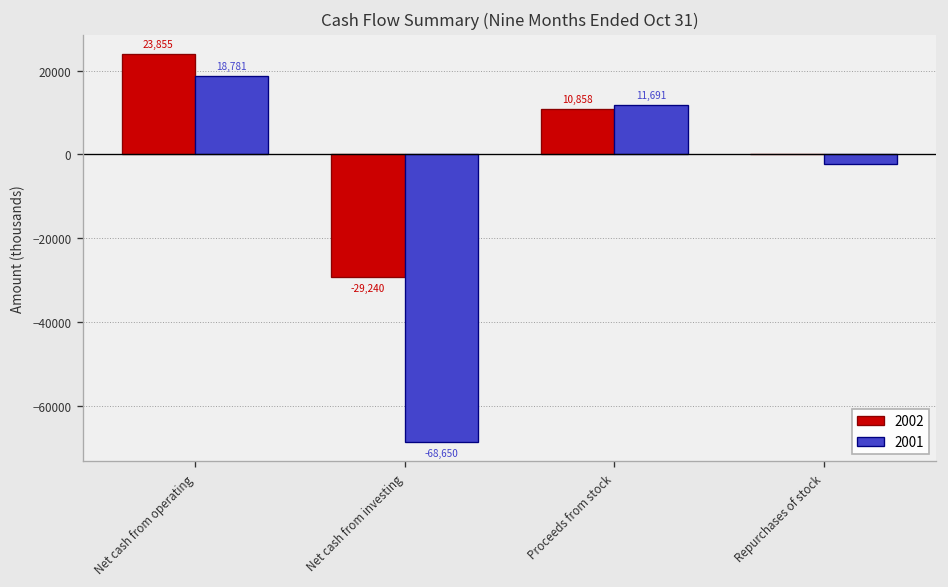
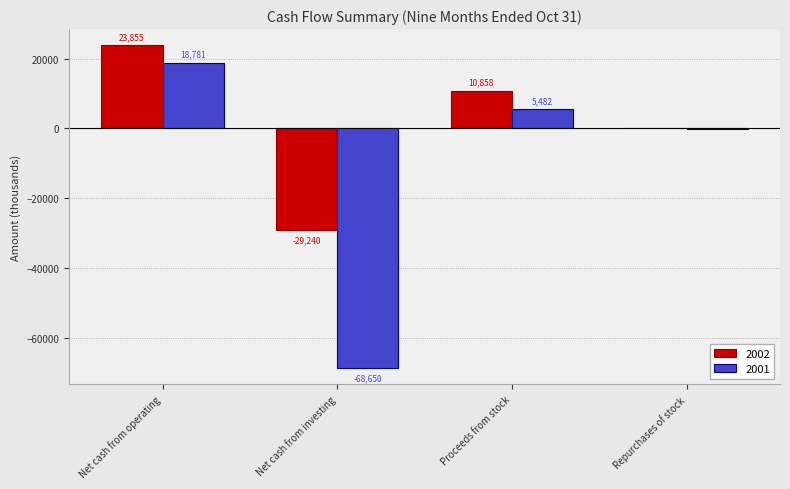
  {
    "2002": {
      "Net cash from operating": "23,855",
      "Net cash from investing": "-29,240",
      "Proceeds from stock": "10,858"
    },
    "2001": {
      "Net cash from operating": "18,781",
      "Net cash from investing": "-68,650",
-     "Proceeds from stock": "11,691",
-     "Repurchases of stock": "-2000"
+     "Proceeds from stock": "5,482",
+     "Repurchases of stock": "0"
    }
  }
